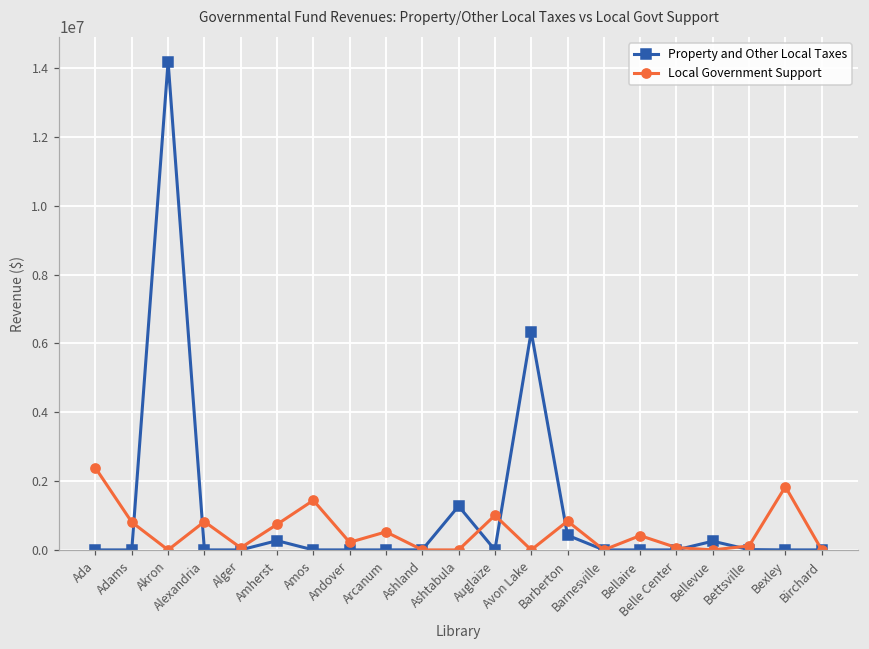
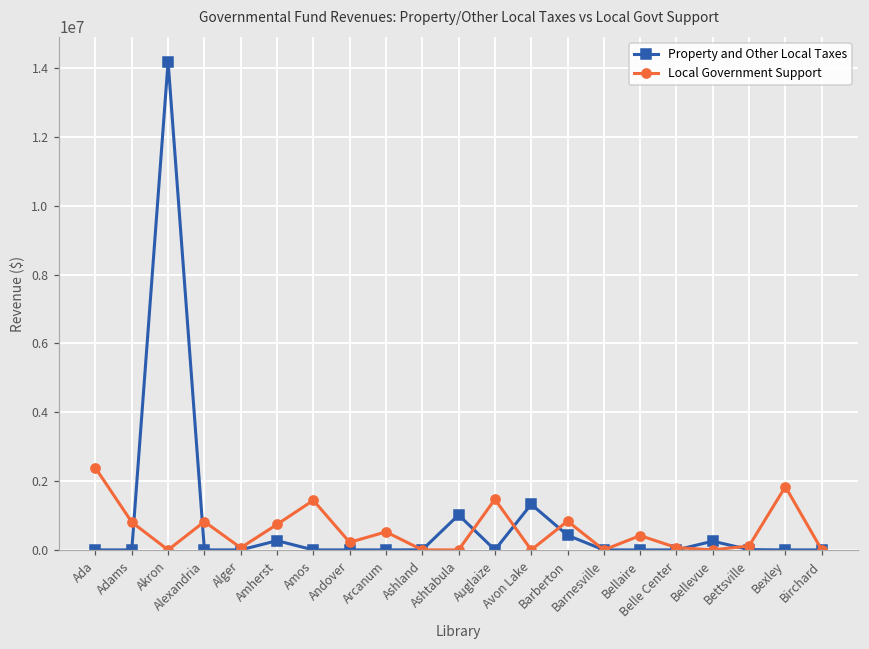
  {
    "Property and Other Local Taxes": {
      "Ada": 0,
      "Adams": 0,
      "Akron": 14200000,
      "Alexandria": 0,
      "Amherst": 300000,
      "Amos": 0,
      "Andover": 0,
      "Arcanum": 0,
-     "Ashtabula": 1300000,
+     "Ashtabula": 1000000,
      "Auglaize": 0,
-     "Avon Lake": 6300000,
+     "Avon Lake": 1300000,
      "Barberton": 400000,
      "Bellaire": 0,
      "Bellevue": 300000,
      "Bettsville": 0,
      "Bexley": 0
    },
    "Local Government Support": {
      "Ada": 2400000,
      "Adams": 800000,
      "Akron": 0,
      "Alexandria": 800000,
      "Amherst": 700000,
      "Amos": 1400000,
      "Andover": 200000,
      "Arcanum": 500000,
      "Ashtabula": 0,
-     "Auglaize": 1000000,
+     "Auglaize": 1500000,
      "Avon Lake": 0,
      "Barberton": 800000,
      "Bellaire": 400000,
      "Bellevue": 0,
      "Bettsville": 100000,
      "Bexley": 1800000
    }
  }
